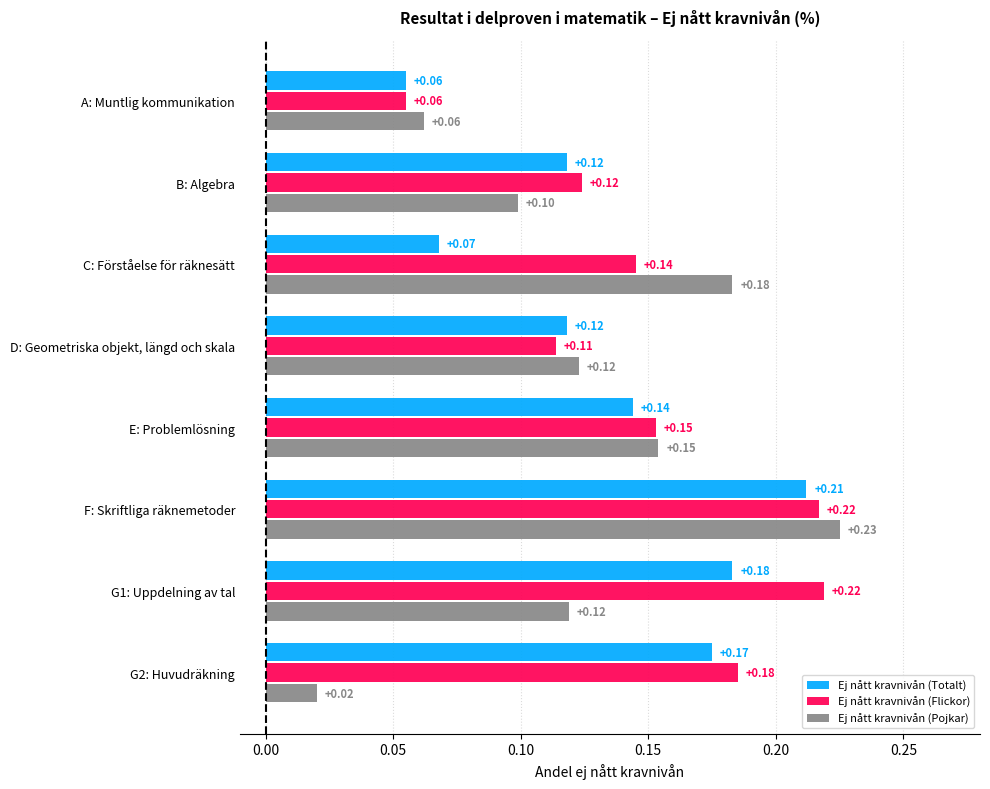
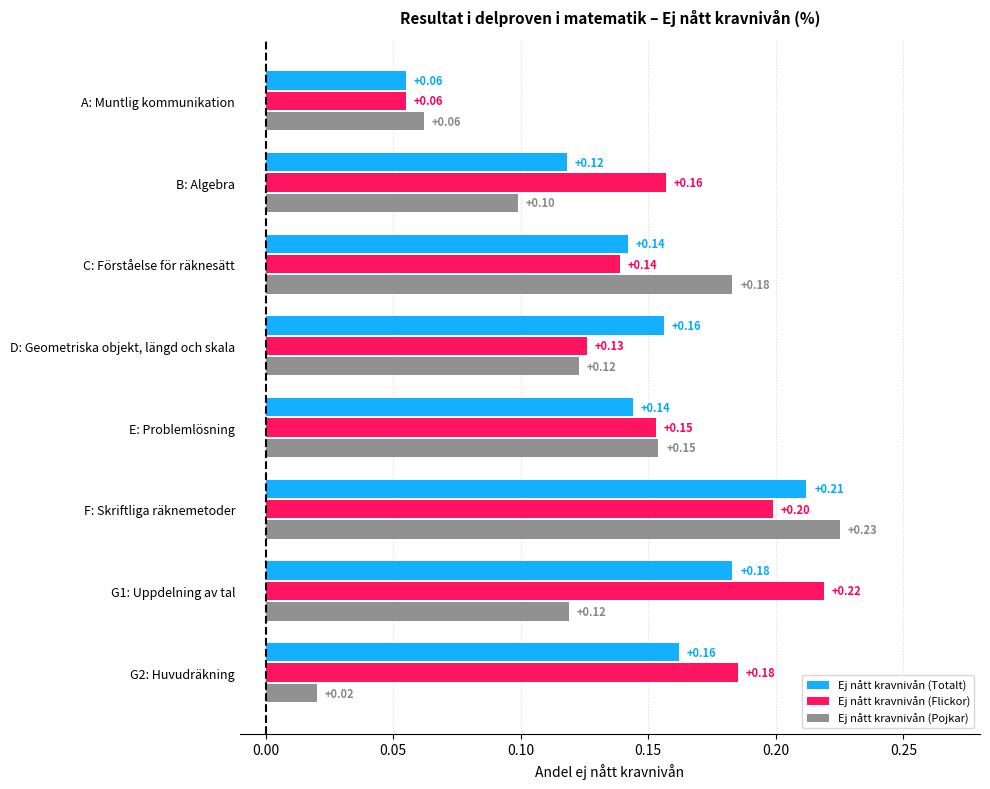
  {
    "Ej nått kravnivån (Totalt)": {
      "A: Muntlig kommunikation": "+0.06",
      "B: Algebra": "+0.12",
-     "C: Förståelse för räknesätt": "+0.07",
-     "D: Geometriska objekt, längd och skala": "+0.12",
+     "C: Förståelse för räknesätt": "+0.14",
+     "D: Geometriska objekt, längd och skala": "+0.16",
      "E: Problemlösning": "+0.14",
      "F: Skriftliga räknemetoder": "+0.21",
      "G1: Uppdelning av tal": "+0.18",
-     "G2: Huvudräkning": "+0.17"
+     "G2: Huvudräkning": "+0.16"
    },
    "Ej nått kravnivån (Flickor)": {
      "A: Muntlig kommunikation": "+0.06",
-     "B: Algebra": "+0.12",
-     "C: Förståelse för räknesätt": "0.145",
-     "D: Geometriska objekt, längd och skala": "+0.11",
+     "B: Algebra": "+0.16",
+     "C: Förståelse för räknesätt": "0.139",
+     "D: Geometriska objekt, längd och skala": "+0.13",
      "E: Problemlösning": "+0.15",
-     "F: Skriftliga räknemetoder": "+0.22",
+     "F: Skriftliga räknemetoder": "+0.20",
      "G1: Uppdelning av tal": "+0.22",
      "G2: Huvudräkning": "+0.18"
    },
    "Ej nått kravnivån (Pojkar)": {
      "A: Muntlig kommunikation": "+0.06",
      "B: Algebra": "+0.10",
      "C: Förståelse för räknesätt": "+0.18",
      "D: Geometriska objekt, längd och skala": "+0.12",
      "E: Problemlösning": "+0.15",
      "F: Skriftliga räknemetoder": "+0.23",
      "G1: Uppdelning av tal": "+0.12",
      "G2: Huvudräkning": "+0.02"
    }
  }
